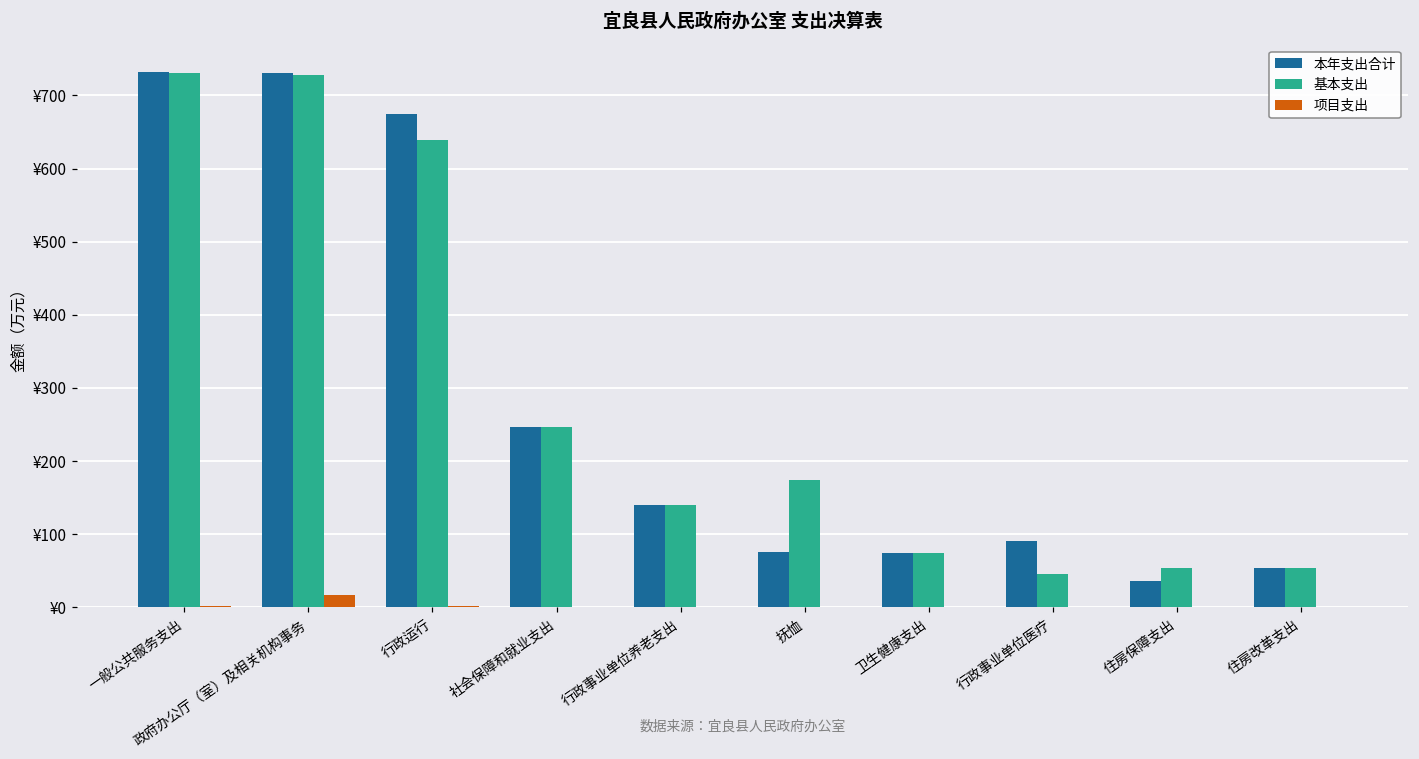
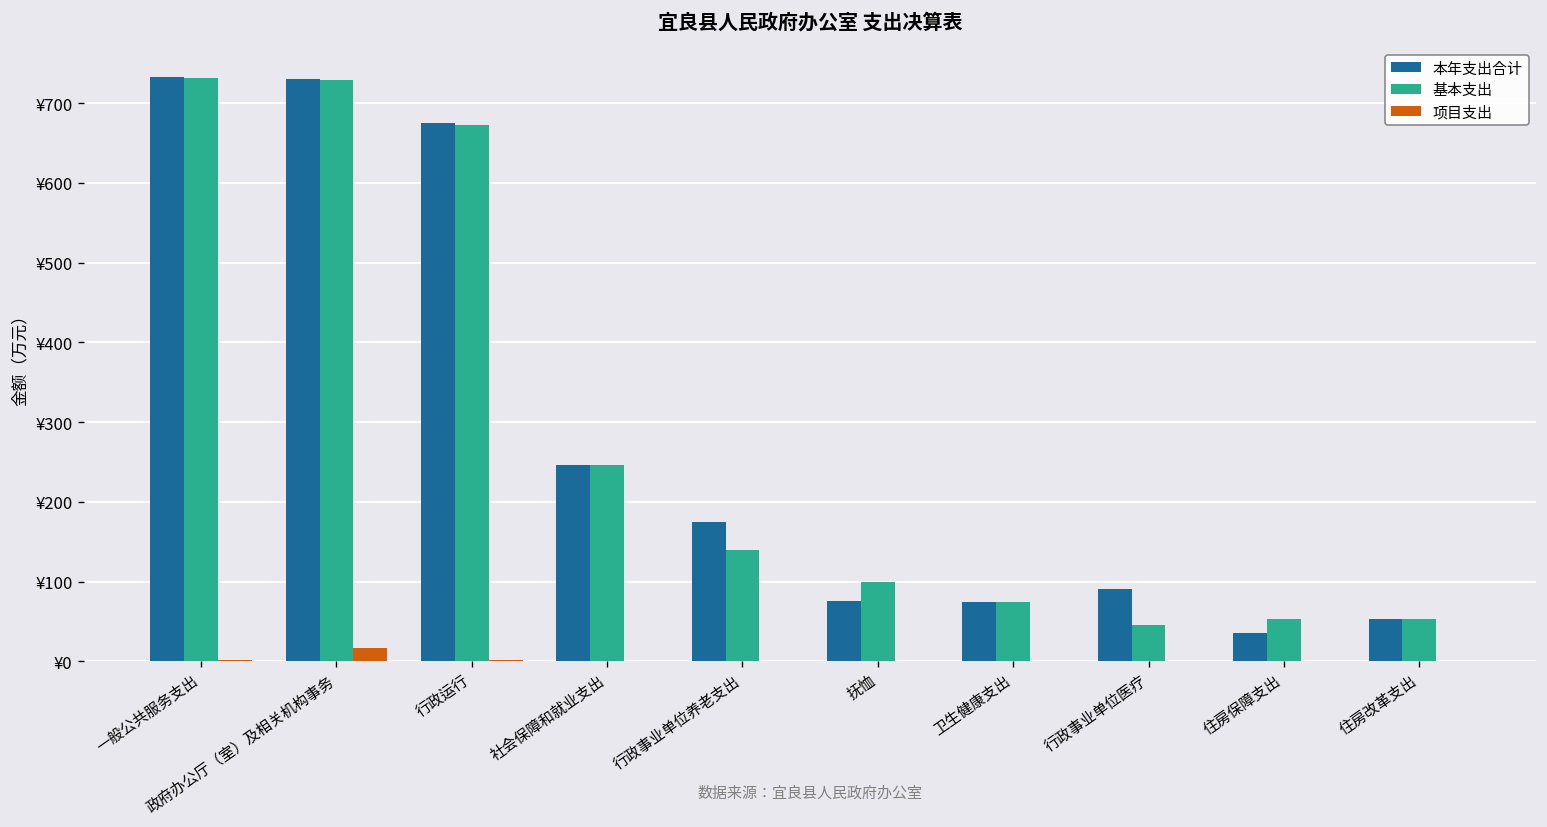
  {
    "本年支出合计": {
      "一般公共服务支出": "¥730",
      "政府办公厅（室）及相关机构事务": "¥730",
      "行政运行": "¥670",
      "社会保障和就业支出": "¥250",
-     "行政事业单位养老支出": "¥140",
+     "行政事业单位养老支出": "¥170",
      "抚恤": "¥80",
      "卫生健康支出": "¥70",
      "行政事业单位医疗": "¥90",
      "住房保障支出": "¥40",
      "住房改革支出": "¥50"
    },
    "基本支出": {
      "一般公共服务支出": "¥730",
      "政府办公厅（室）及相关机构事务": "¥730",
-     "行政运行": "¥640",
+     "行政运行": "¥670",
      "社会保障和就业支出": "¥250",
      "行政事业单位养老支出": "¥140",
-     "抚恤": "¥170",
+     "抚恤": "¥100",
      "卫生健康支出": "¥70",
      "行政事业单位医疗": "¥50",
      "住房保障支出": "¥50",
      "住房改革支出": "¥50"
    },
    "项目支出": {
      "政府办公厅（室）及相关机构事务": "¥20",
      "社会保障和就业支出": "¥0",
      "行政事业单位养老支出": "¥0",
      "抚恤": "¥0",
      "卫生健康支出": "¥0",
      "行政事业单位医疗": "¥0",
      "住房保障支出": "¥0",
      "住房改革支出": "¥0"
    }
  }
